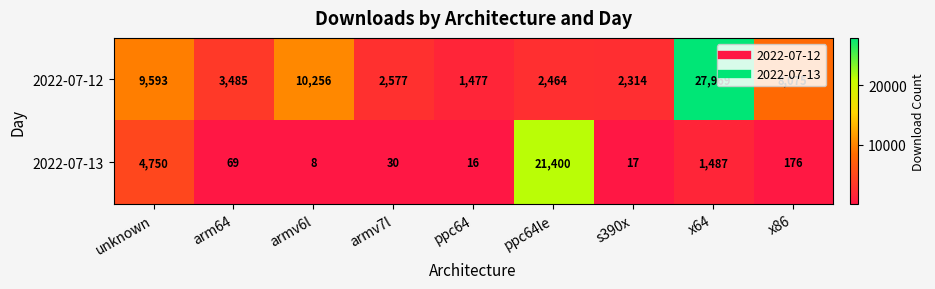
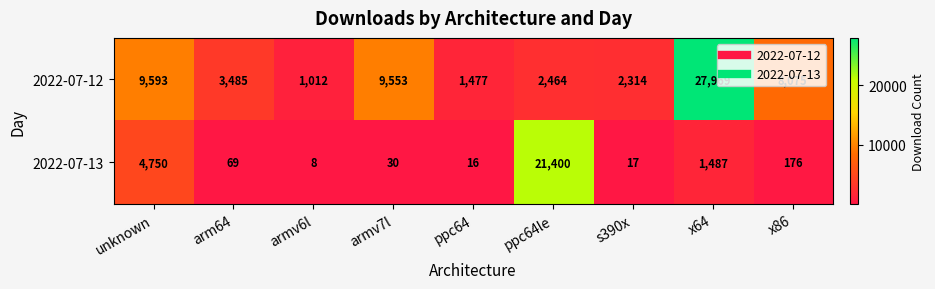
  {
    "2022-07-12": {
      "unknown": "9,593",
      "arm64": "3,485",
-     "armv6l": "10,256",
-     "armv7l": "2,577",
+     "armv6l": "1,012",
+     "armv7l": "9,553",
      "ppc64": "1,477",
      "ppc64le": "2,464",
      "s390x": "2,314"
    },
    "2022-07-13": {
      "unknown": "4,750",
      "arm64": "69",
      "armv6l": "8",
      "armv7l": "30",
      "ppc64": "16",
      "ppc64le": "21,400",
      "s390x": "17",
      "x64": "1,487",
      "x86": "176"
    }
  }
